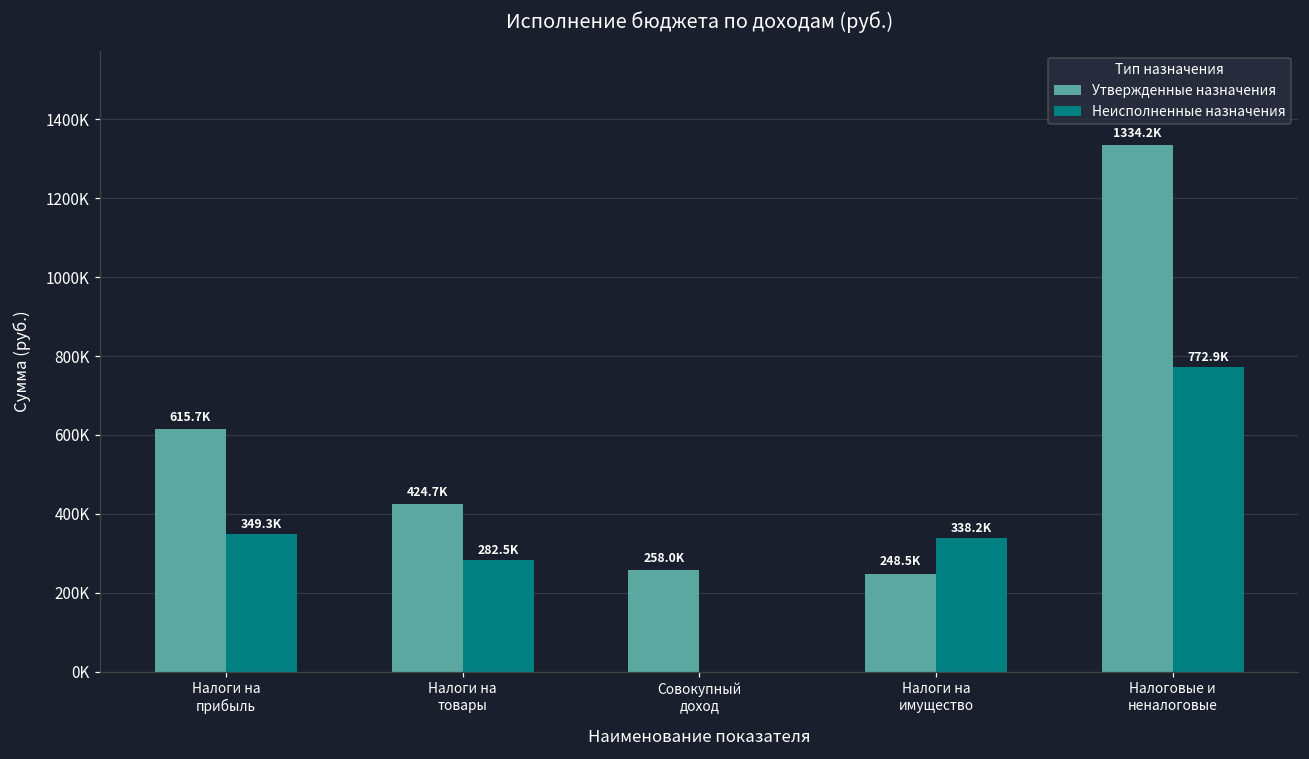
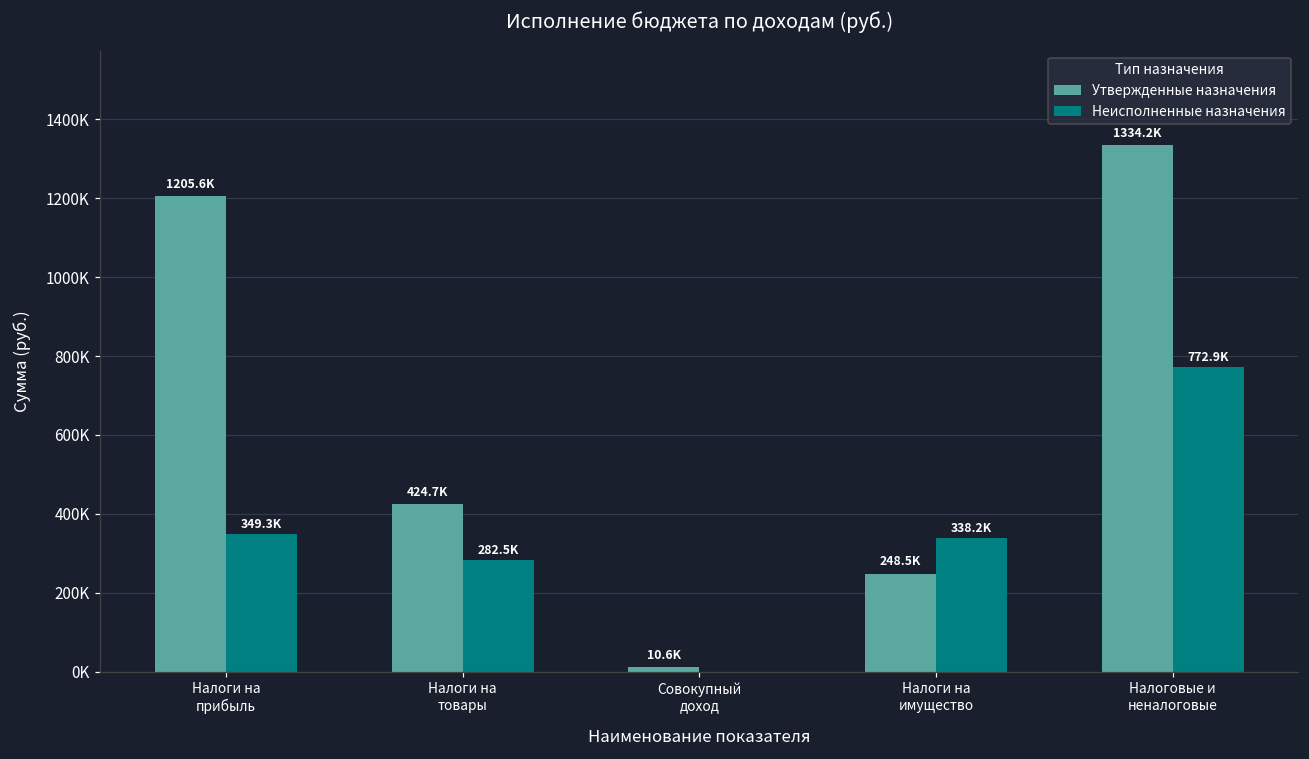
  {
    "Утвержденные назначения": {
-     "Налоги на прибыль": "615.7K",
+     "Налоги на прибыль": "1205.6K",
      "Налоги на товары": "424.7K",
-     "Совокупный доход": "258.0K",
+     "Совокупный доход": "10.6K",
      "Налоги на имущество": "248.5K",
      "Налоговые и неналоговые": "1334.2K"
    },
    "Неисполненные назначения": {
      "Налоги на прибыль": "349.3K",
      "Налоги на товары": "282.5K",
      "Налоги на имущество": "338.2K",
      "Налоговые и неналоговые": "772.9K"
    }
  }
